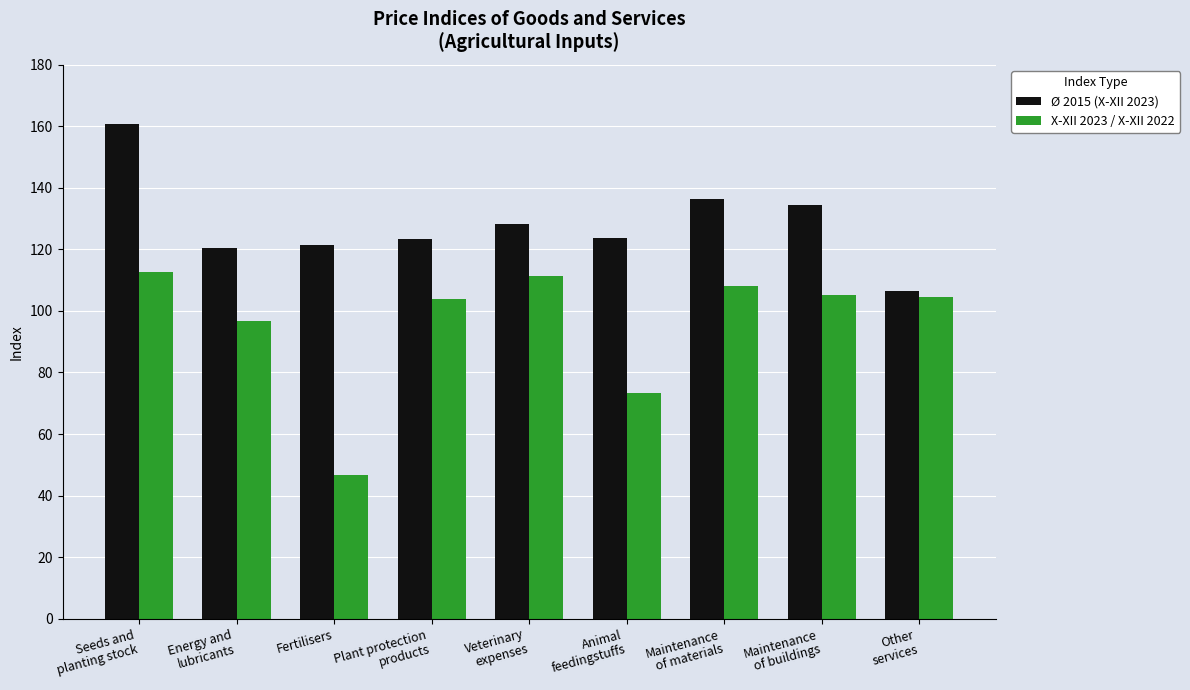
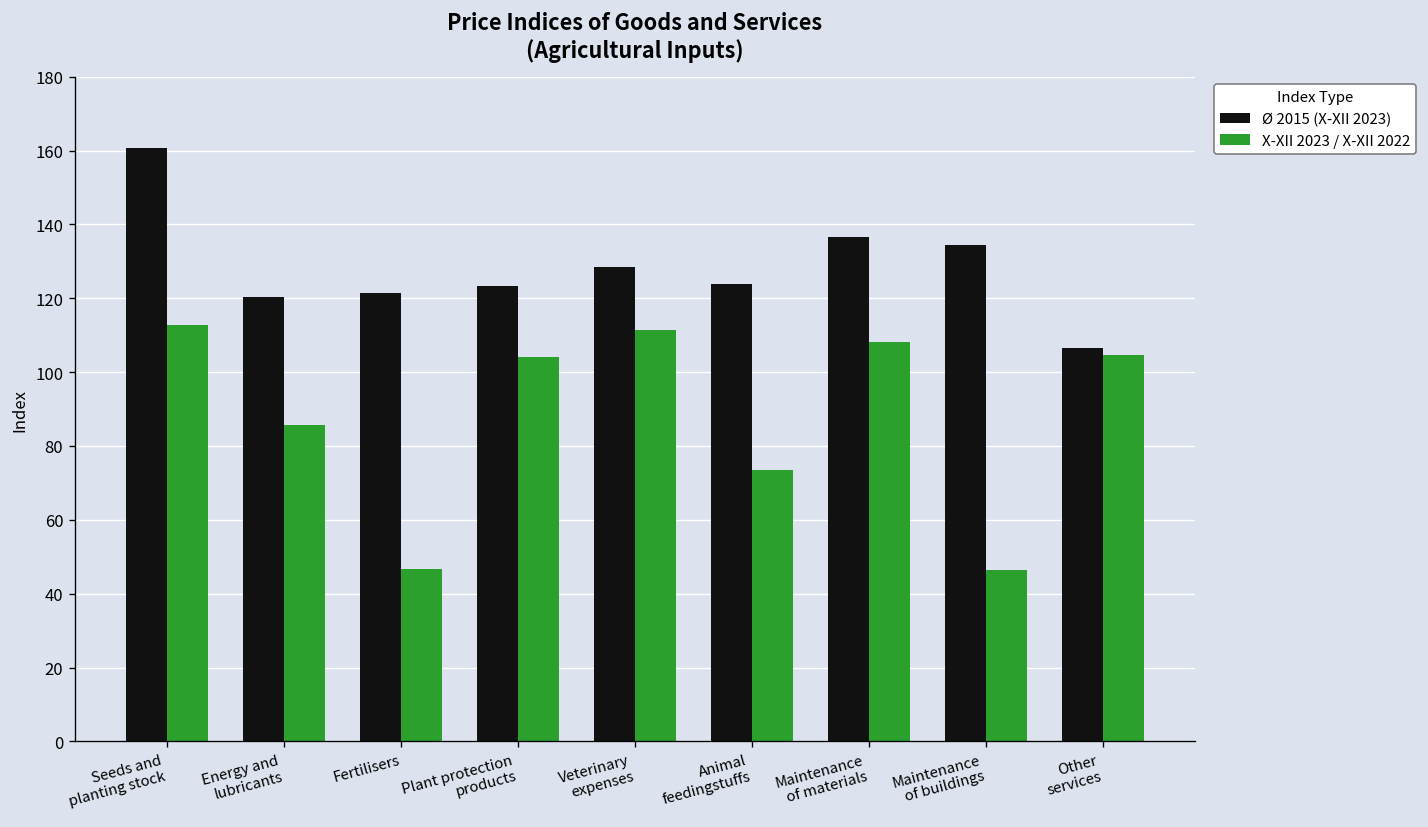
  {
    "Ø 2015 (X-XII 2023)": {
      "Seeds and planting stock": 161,
      "Energy and lubricants": 120,
      "Fertilisers": 121,
      "Plant protection products": 123,
      "Veterinary expenses": 128,
      "Animal feedingstuffs": 124,
      "Maintenance of materials": 136,
      "Maintenance of buildings": 134,
      "Other services": 106
    },
    "X-XII 2023 / X-XII 2022": {
      "Seeds and planting stock": 113,
-     "Energy and lubricants": 97,
+     "Energy and lubricants": 86,
      "Fertilisers": 47,
      "Plant protection products": 104,
      "Veterinary expenses": 112,
      "Animal feedingstuffs": 73,
      "Maintenance of materials": 108,
-     "Maintenance of buildings": 105,
+     "Maintenance of buildings": 46,
      "Other services": 105
    }
  }
